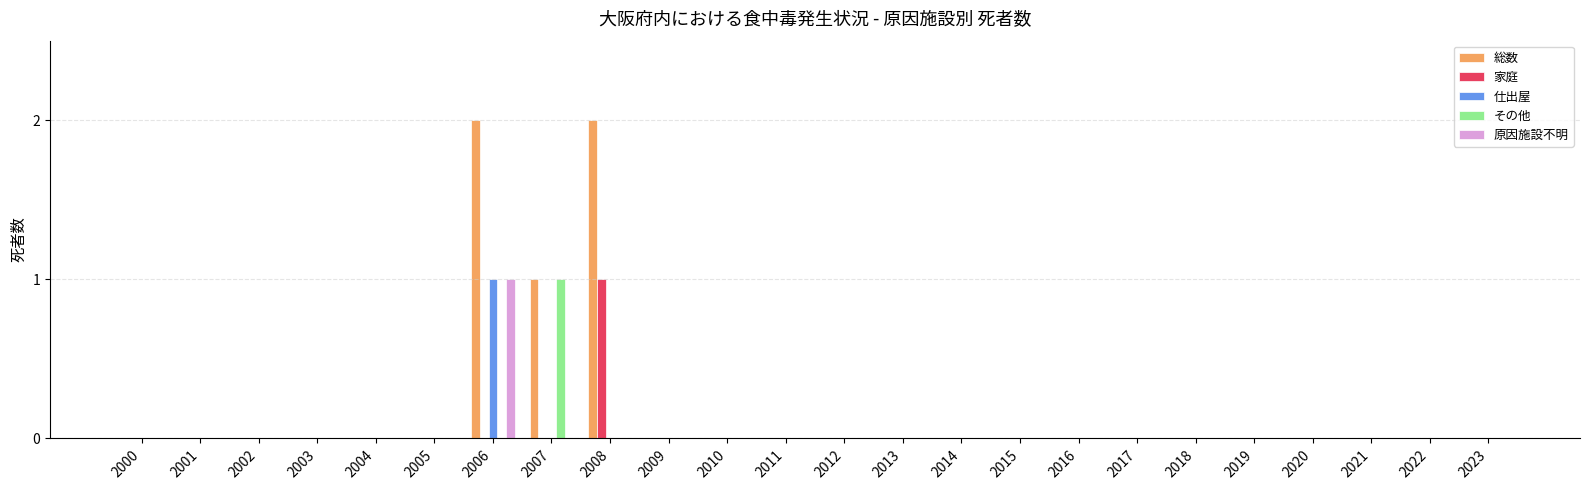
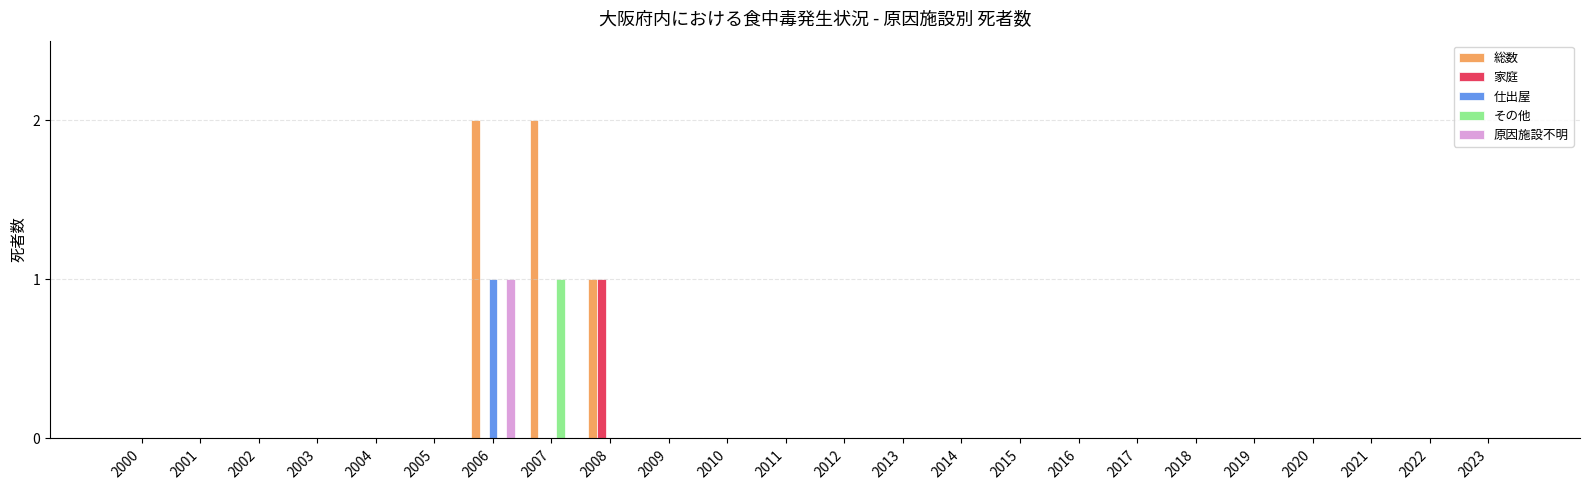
  {
    "総数": {
      "2000": 0,
      "2001": 0,
      "2002": 0,
      "2003": 0,
      "2004": 0,
      "2005": 0,
      "2006": 2,
-     "2007": 1,
-     "2008": 2,
+     "2007": 2,
+     "2008": 1,
      "2009": 0,
      "2010": 0,
      "2011": 0,
      "2012": 0,
      "2013": 0,
      "2014": 0,
      "2015": 0,
      "2016": 0,
      "2017": 0,
      "2018": 0,
      "2019": 0,
      "2020": 0,
      "2021": 0,
      "2022": 0,
      "2023": 0
    },
    "家庭": {
      "2000": 0,
      "2001": 0,
      "2002": 0,
      "2003": 0,
      "2004": 0,
      "2005": 0,
      "2006": 0,
      "2007": 0,
      "2008": 1,
      "2009": 0,
      "2010": 0,
      "2011": 0,
      "2012": 0,
      "2013": 0,
      "2014": 0,
      "2015": 0,
      "2016": 0,
      "2017": 0,
      "2018": 0,
      "2019": 0,
      "2020": 0,
      "2021": 0,
      "2022": 0,
      "2023": 0
    },
    "仕出屋": {
      "2000": 0,
      "2001": 0,
      "2002": 0,
      "2003": 0,
      "2004": 0,
      "2005": 0,
      "2006": 1,
      "2007": 0,
      "2008": 0,
      "2009": 0,
      "2010": 0,
      "2011": 0,
      "2012": 0,
      "2013": 0,
      "2014": 0,
      "2015": 0,
      "2016": 0,
      "2017": 0,
      "2018": 0,
      "2019": 0,
      "2020": 0,
      "2021": 0,
      "2022": 0,
      "2023": 0
    },
    "その他": {
      "2000": 0,
      "2001": 0,
      "2002": 0,
      "2003": 0,
      "2004": 0,
      "2005": 0,
      "2006": 0,
      "2007": 1,
      "2008": 0,
      "2009": 0,
      "2010": 0,
      "2011": 0,
      "2012": 0,
      "2013": 0,
      "2014": 0,
      "2015": 0,
      "2016": 0,
      "2017": 0,
      "2018": 0,
      "2019": 0,
      "2020": 0,
      "2021": 0,
      "2022": 0,
      "2023": 0
    },
    "原因施設不明": {
      "2000": 0,
      "2001": 0,
      "2002": 0,
      "2003": 0,
      "2004": 0,
      "2005": 0,
      "2006": 1,
      "2007": 0,
      "2008": 0,
      "2009": 0,
      "2010": 0,
      "2011": 0,
      "2012": 0,
      "2013": 0,
      "2014": 0,
      "2015": 0,
      "2016": 0,
      "2017": 0,
      "2018": 0,
      "2019": 0,
      "2020": 0,
      "2021": 0,
      "2022": 0,
      "2023": 0
    }
  }
